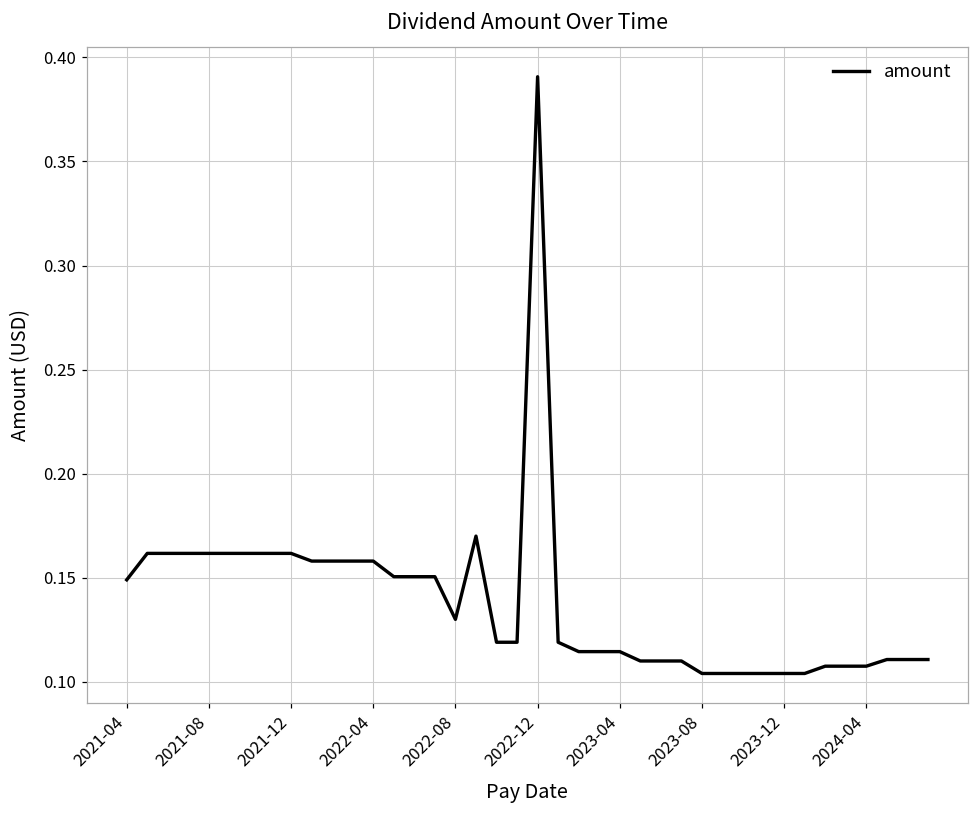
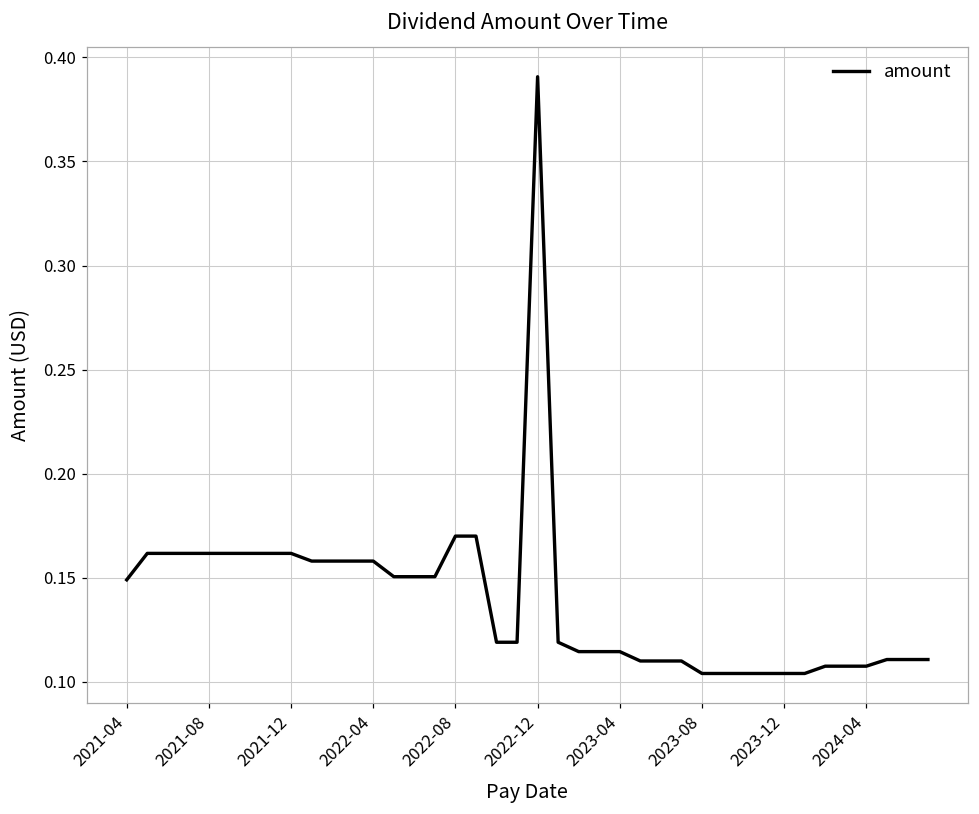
  {
    "2021-04": 0.15,
    "2021-08": 0.162,
    "2021-12": 0.162,
    "2022-04": 0.158,
-   "2022-08": 0.13,
+   "2022-08": 0.17,
    "2022-12": 0.39,
    "2023-04": 0.115,
    "2023-08": 0.104,
    "2023-12": 0.104,
    "2024-04": 0.108
  }
